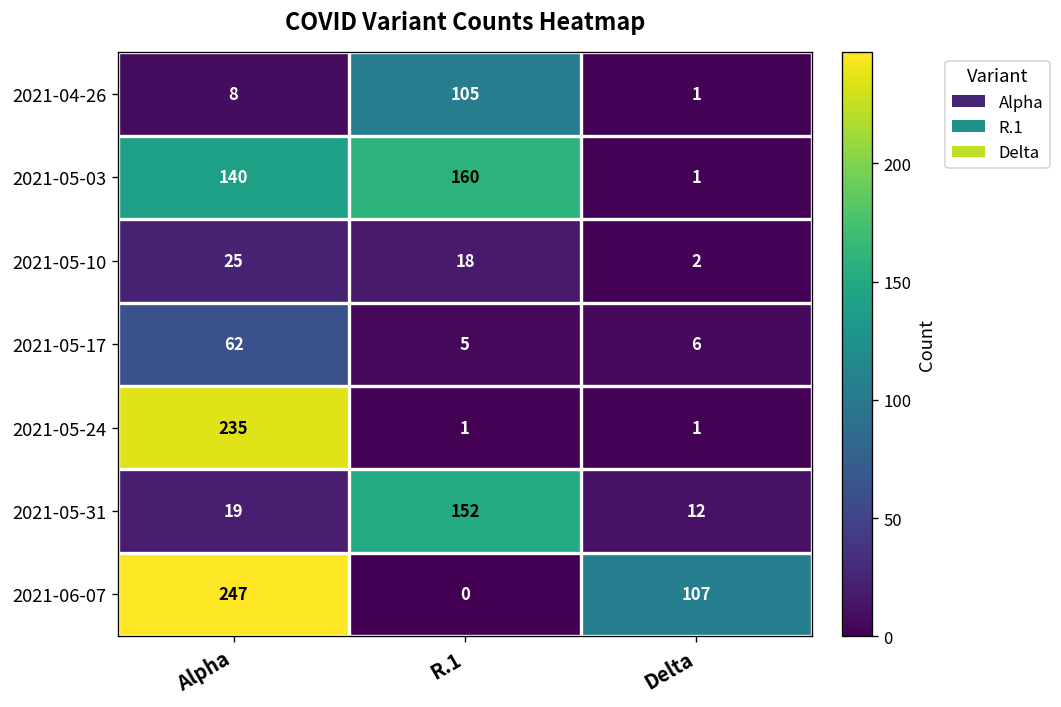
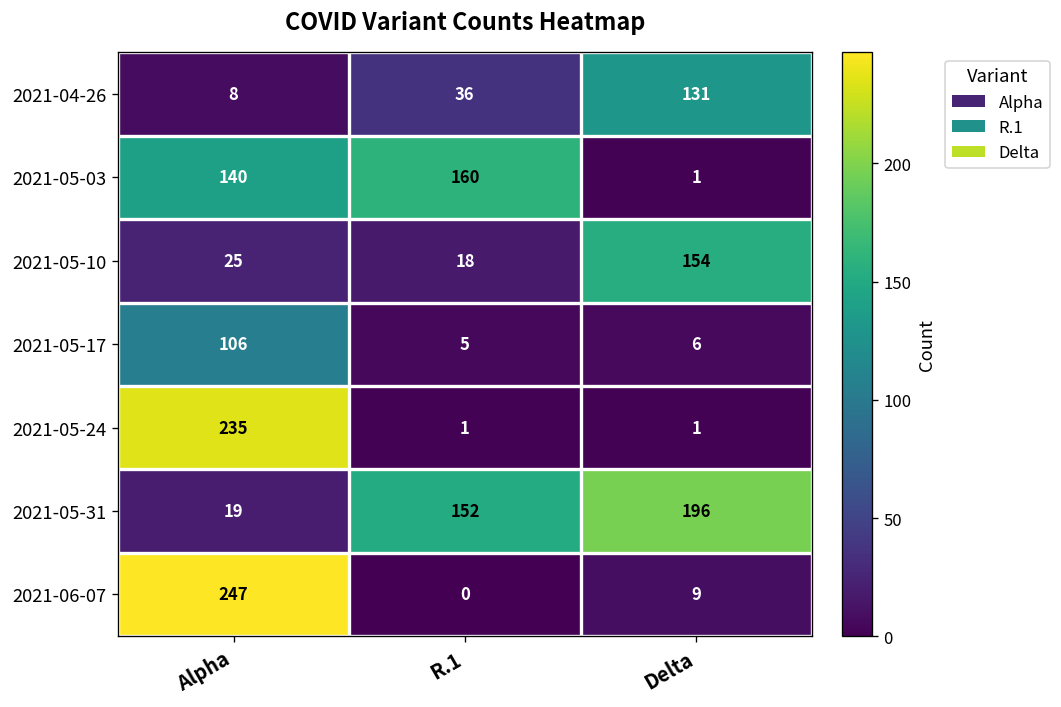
  {
    "2021-04-26": {
      "Alpha": 8,
-     "R.1": 105,
-     "Delta": 1
+     "R.1": 36,
+     "Delta": 131
    },
    "2021-05-03": {
      "Alpha": 140,
      "R.1": 160,
      "Delta": 1
    },
    "2021-05-10": {
      "Alpha": 25,
      "R.1": 18,
-     "Delta": 2
+     "Delta": 154
    },
    "2021-05-17": {
-     "Alpha": 62,
+     "Alpha": 106,
      "R.1": 5,
      "Delta": 6
    },
    "2021-05-24": {
      "Alpha": 235,
      "R.1": 1,
      "Delta": 1
    },
    "2021-05-31": {
      "Alpha": 19,
      "R.1": 152,
-     "Delta": 12
+     "Delta": 196
    },
    "2021-06-07": {
      "Alpha": 247,
      "R.1": 0,
-     "Delta": 107
+     "Delta": 9
    }
  }
